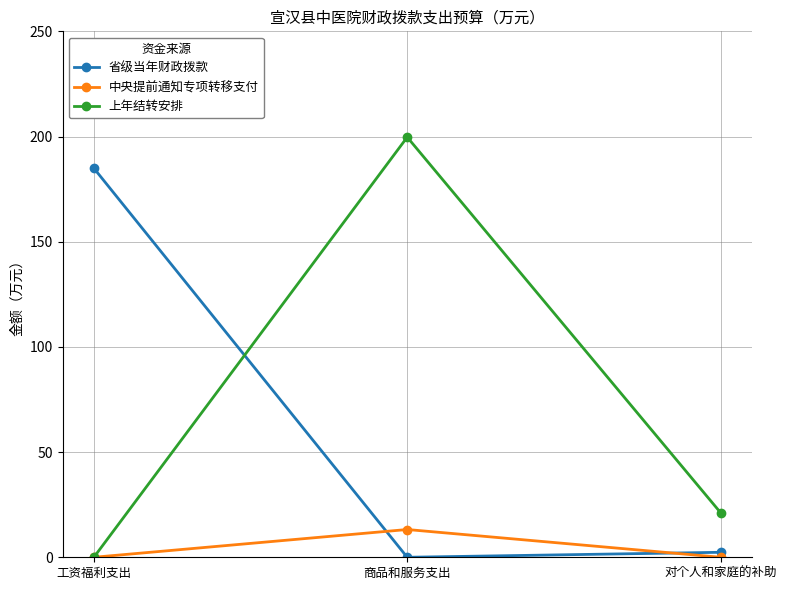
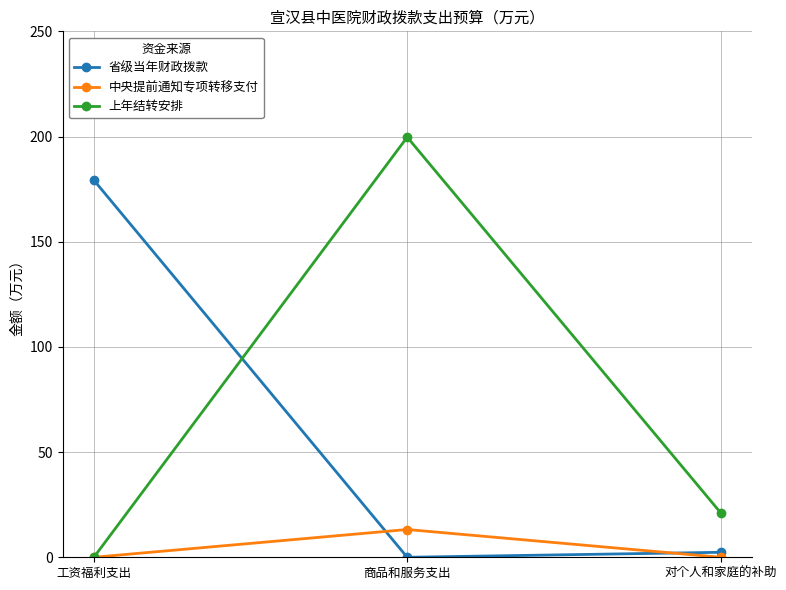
  {
    "省级当年财政拨款": {
-     "工资福利支出": 185,
+     "工资福利支出": 179,
      "商品和服务支出": 0,
      "对个人和家庭的补助": 2
    },
    "中央提前通知专项转移支付": {
      "商品和服务支出": 13,
      "对个人和家庭的补助": 0
    },
    "上年结转安排": {
      "商品和服务支出": 200,
      "对个人和家庭的补助": 21
    }
  }
